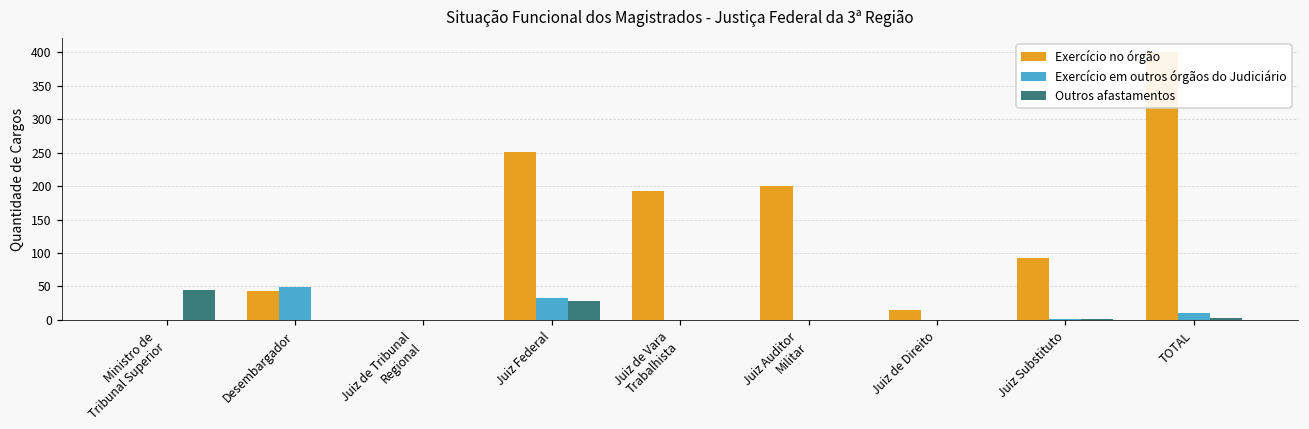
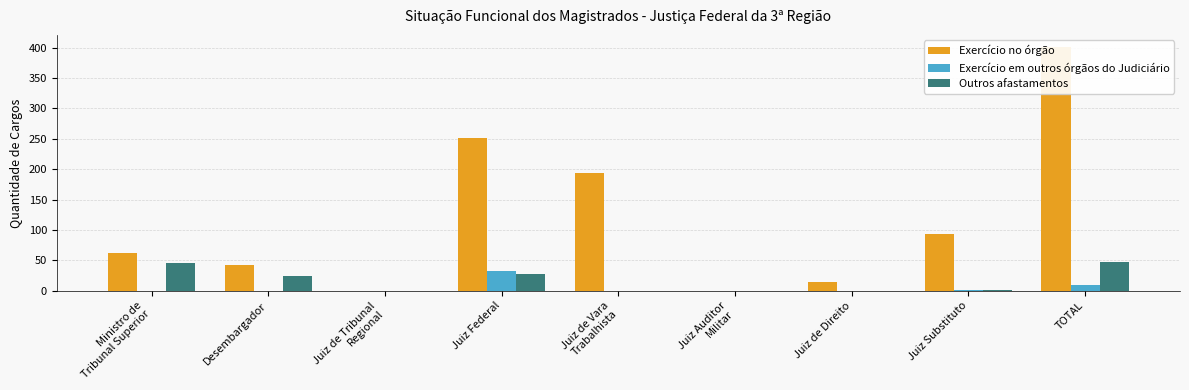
  {
    "Exercício no órgão": {
-     "Ministro de Tribunal Superior": 0,
+     "Ministro de Tribunal Superior": 60,
      "Desembargador": 40,
      "Juiz de Tribunal Regional": 0,
      "Juiz Federal": 250,
      "Juiz de Vara Trabalhista": 190,
-     "Juiz Auditor Militar": 200,
+     "Juiz Auditor Militar": 0,
      "Juiz de Direito": 10,
      "Juiz Substituto": 90
    },
    "Exercício em outros órgãos do Judiciário": {
      "Ministro de Tribunal Superior": 0,
-     "Desembargador": 50,
+     "Desembargador": 0,
      "Juiz de Tribunal Regional": 0,
      "Juiz Federal": 30,
      "Juiz de Vara Trabalhista": 0,
      "Juiz Auditor Militar": 0,
      "Juiz de Direito": 0,
      "TOTAL": 10
    },
    "Outros afastamentos": {
      "Ministro de Tribunal Superior": 50,
-     "Desembargador": 0,
+     "Desembargador": 30,
      "Juiz de Tribunal Regional": 0,
      "Juiz Federal": 30,
      "Juiz de Vara Trabalhista": 0,
      "Juiz Auditor Militar": 0,
      "Juiz de Direito": 0,
-     "TOTAL": 0
+     "TOTAL": 50
    }
  }
